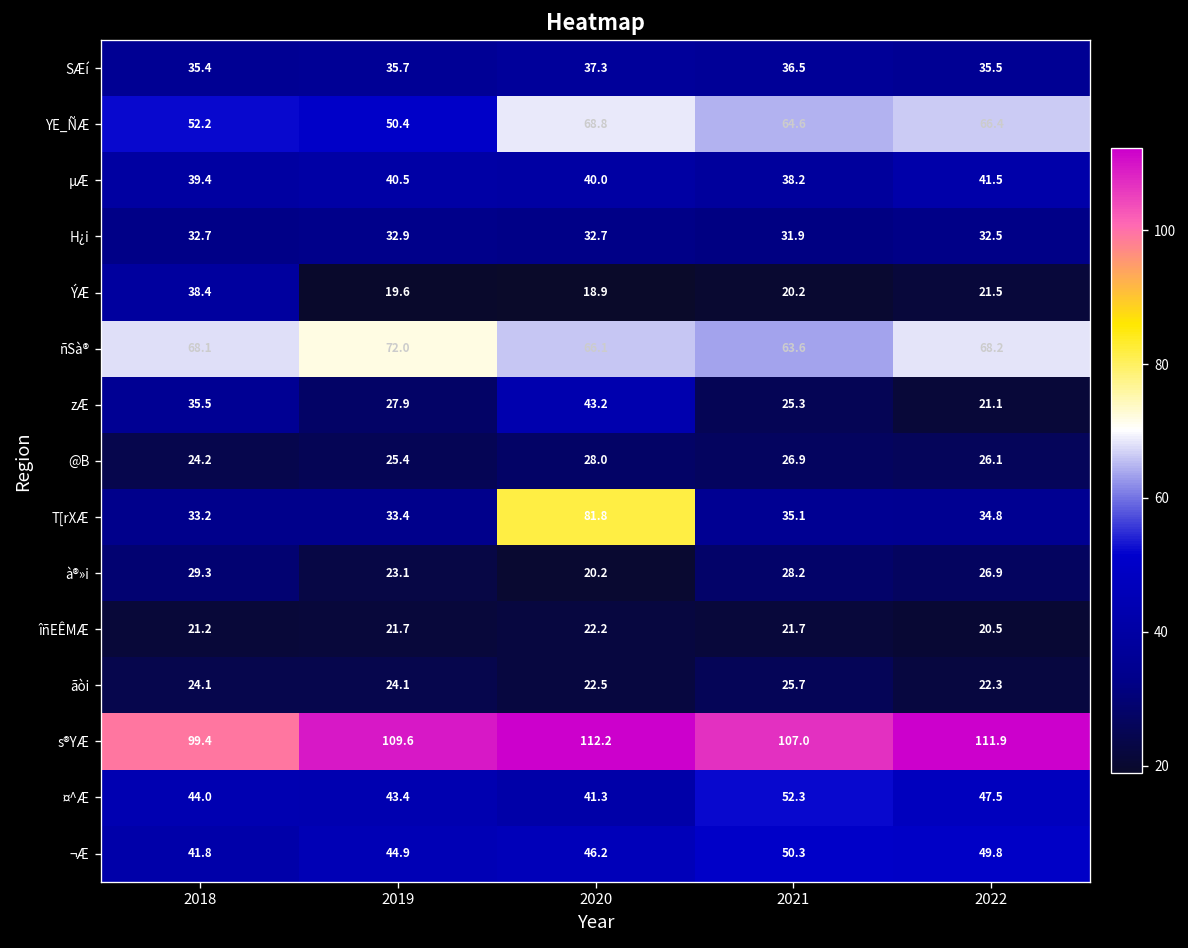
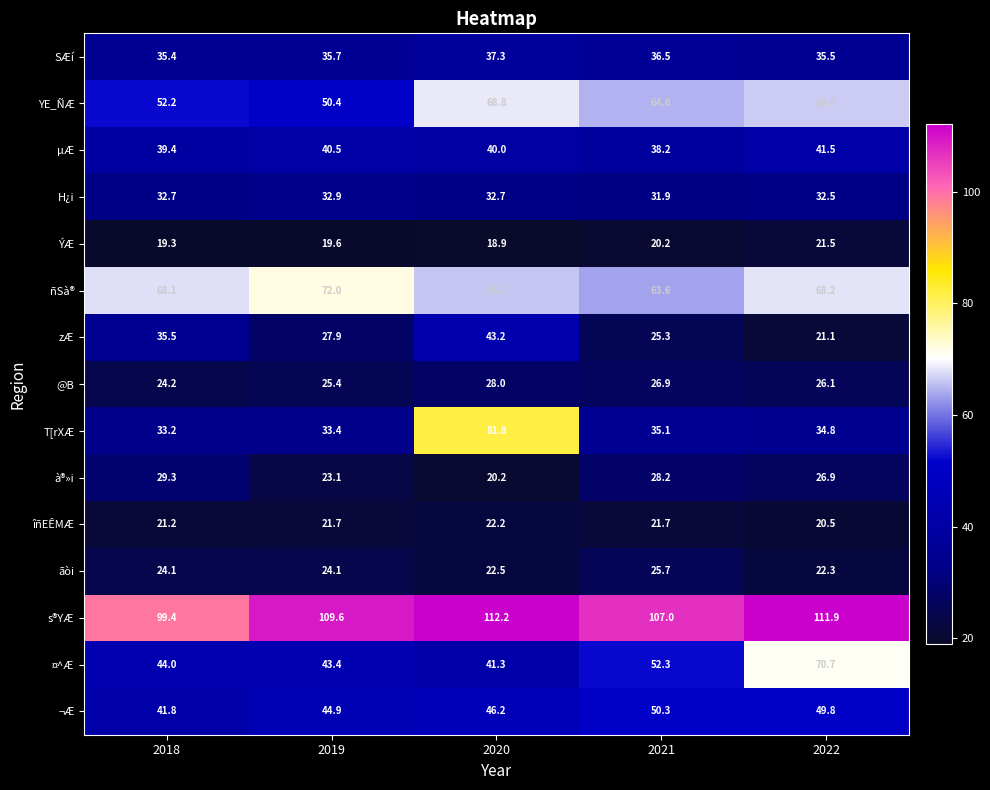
  {
    "SÆí": {
      "2018": 35.4,
      "2019": 35.7,
      "2020": 37.3,
      "2021": 36.5,
      "2022": 35.5
    },
    "YE_ÑÆ": {
      "2018": 52.2,
      "2019": 50.4
    },
    "µÆ": {
      "2018": 39.4,
      "2019": 40.5,
      "2020": 40.0,
      "2021": 38.2,
      "2022": 41.5
    },
    "H¿i": {
      "2018": 32.7,
      "2019": 32.9,
      "2020": 32.7,
      "2021": 31.9,
      "2022": 32.5
    },
    "ÝÆ": {
-     "2018": 38.4,
+     "2018": 19.3,
      "2019": 19.6,
      "2020": 18.9,
      "2021": 20.2,
      "2022": 21.5
    },
    "ñSà®": {
      "2019": 72.0
    },
    "zÆ": {
      "2018": 35.5,
      "2019": 27.9,
      "2020": 43.2,
      "2021": 25.3,
      "2022": 21.1
    },
    "@B": {
      "2018": 24.2,
      "2019": 25.4,
      "2020": 28.0,
      "2021": 26.9,
      "2022": 26.1
    },
    "T[rXÆ": {
      "2018": 33.2,
      "2019": 33.4,
      "2020": 81.8,
      "2021": 35.1,
      "2022": 34.8
    },
    "à®»i": {
      "2018": 29.3,
      "2019": 23.1,
      "2020": 20.2,
      "2021": 28.2,
      "2022": 26.9
    },
    "îñEÊMÆ": {
      "2018": 21.2,
      "2019": 21.7,
      "2020": 22.2,
      "2021": 21.7,
      "2022": 20.5
    },
    "ãòi": {
      "2018": 24.1,
      "2019": 24.1,
      "2020": 22.5,
      "2021": 25.7,
      "2022": 22.3
    },
    "s®YÆ": {
      "2018": 99.4,
      "2019": 109.6,
      "2020": 112.2,
      "2021": 107.0,
      "2022": 111.9
    },
    "¤^Æ": {
      "2018": 44.0,
      "2019": 43.4,
      "2020": 41.3,
      "2021": 52.3,
-     "2022": 47.5
+     "2022": 70.7
    },
    "¬Æ": {
      "2018": 41.8,
      "2019": 44.9,
      "2020": 46.2,
      "2021": 50.3,
      "2022": 49.8
    }
  }
